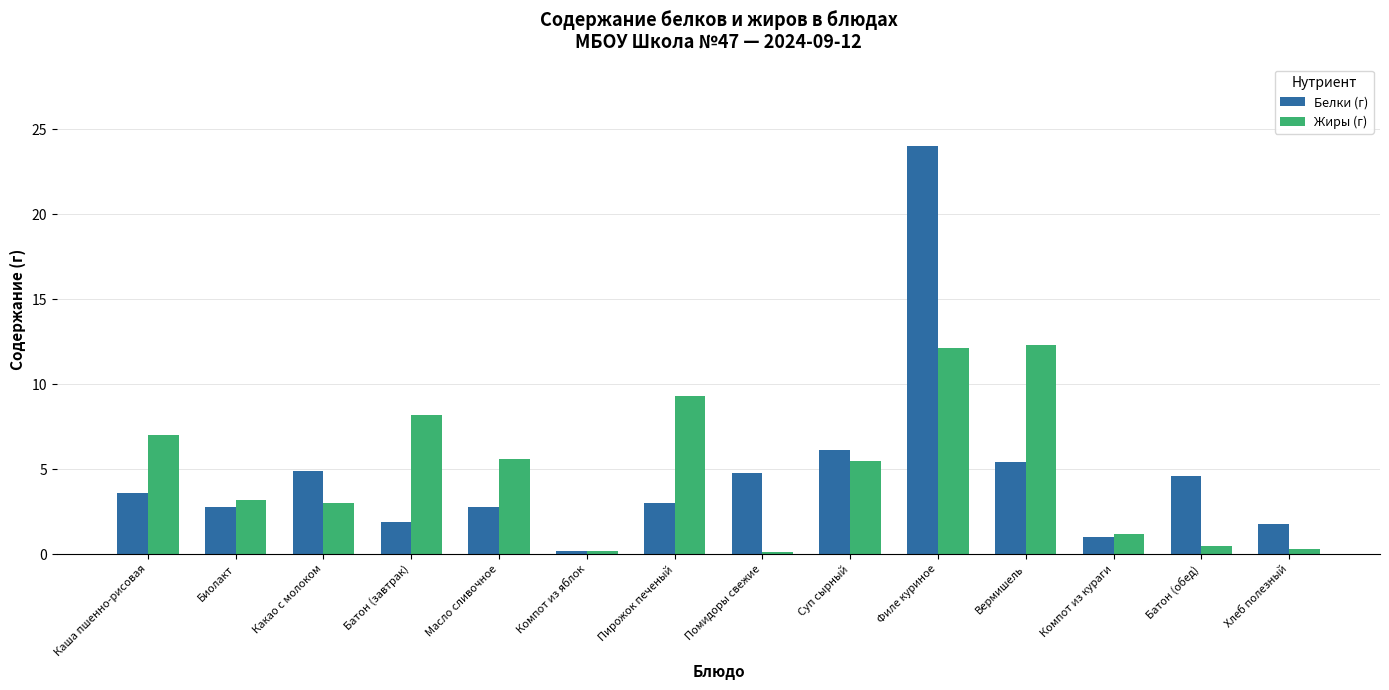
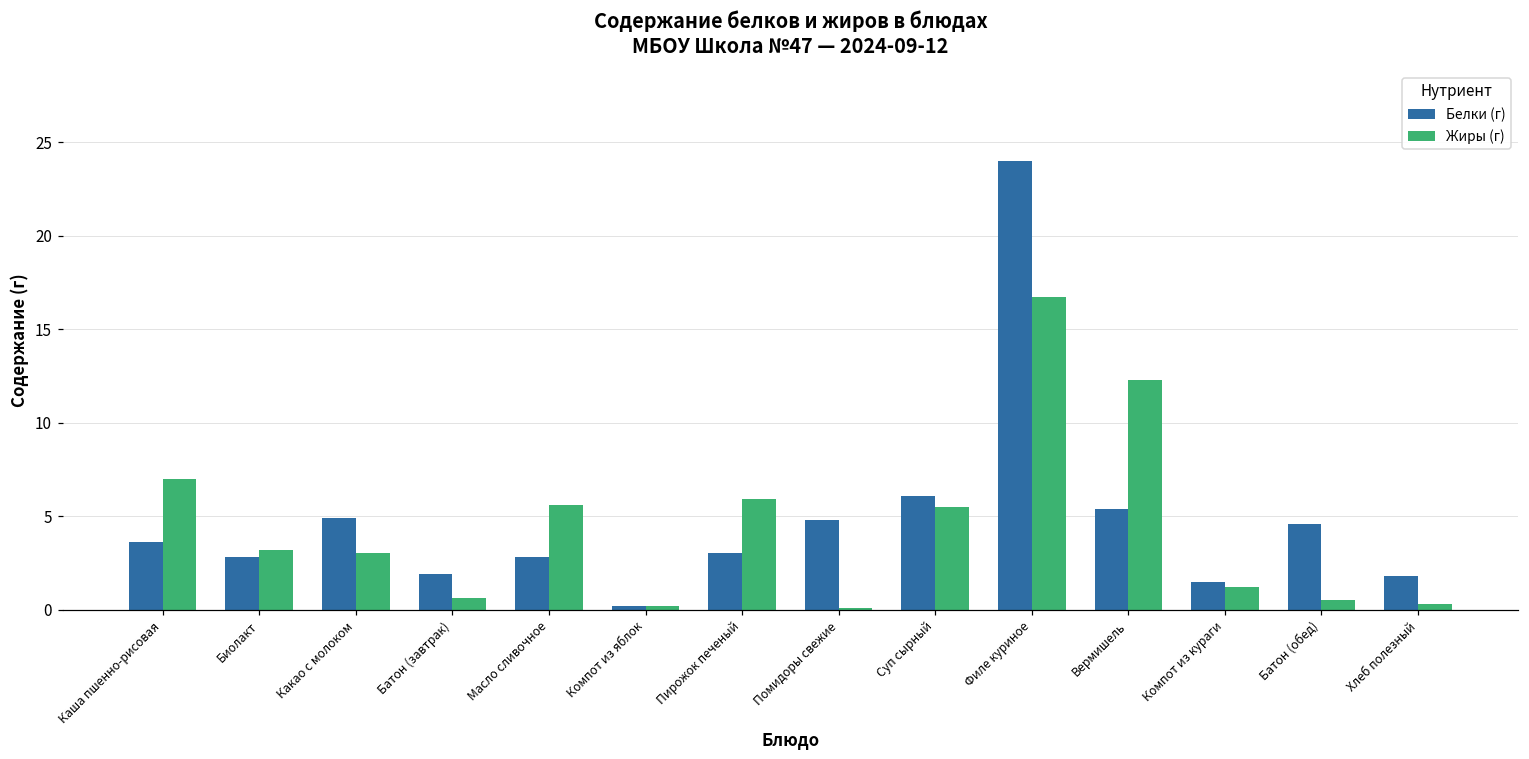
  {
    "Белки (г)": {
      "Каша пшенно-рисовая": 3.6,
      "Биолакт": 2.8,
      "Какао с молоком": 4.9,
      "Батон (завтрак)": 1.9,
      "Масло сливочное": 2.8,
      "Компот из яблок": 0.2,
      "Пирожок печеный": 3.0,
      "Помидоры свежие": 4.8,
      "Суп сырный": 6.1,
      "Филе куриное": 24.0,
      "Вермишель": 5.4,
-     "Компот из кураги": 1.0,
+     "Компот из кураги": 1.5,
      "Батон (обед)": 4.6,
      "Хлеб полезный": 1.8
    },
    "Жиры (г)": {
      "Каша пшенно-рисовая": 7.0,
      "Биолакт": 3.2,
      "Какао с молоком": 3.0,
-     "Батон (завтрак)": 8.2,
+     "Батон (завтрак)": 0.6,
      "Масло сливочное": 5.6,
      "Компот из яблок": 0.2,
-     "Пирожок печеный": 9.3,
+     "Пирожок печеный": 5.9,
      "Суп сырный": 5.5,
-     "Филе куриное": 12.1,
+     "Филе куриное": 16.7,
      "Вермишель": 12.3,
      "Компот из кураги": 1.2,
      "Батон (обед)": 0.5,
      "Хлеб полезный": 0.3
    }
  }
